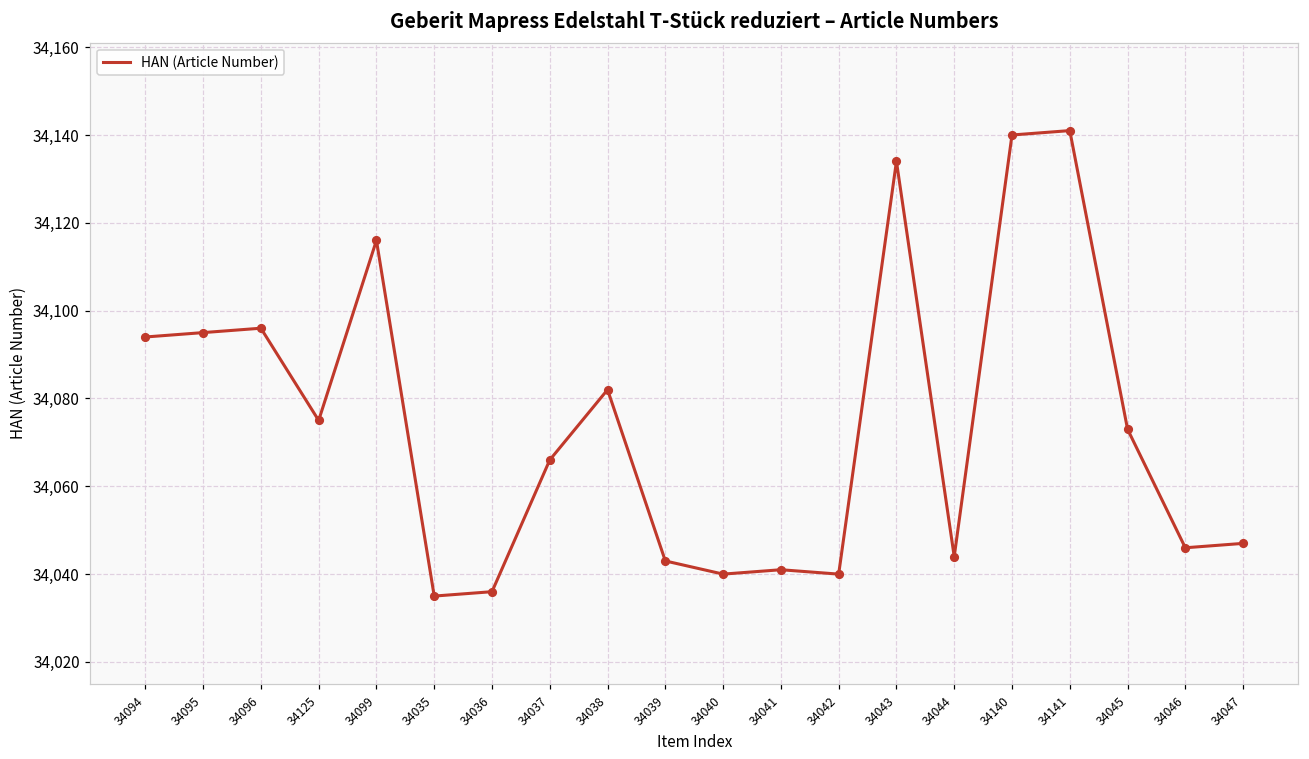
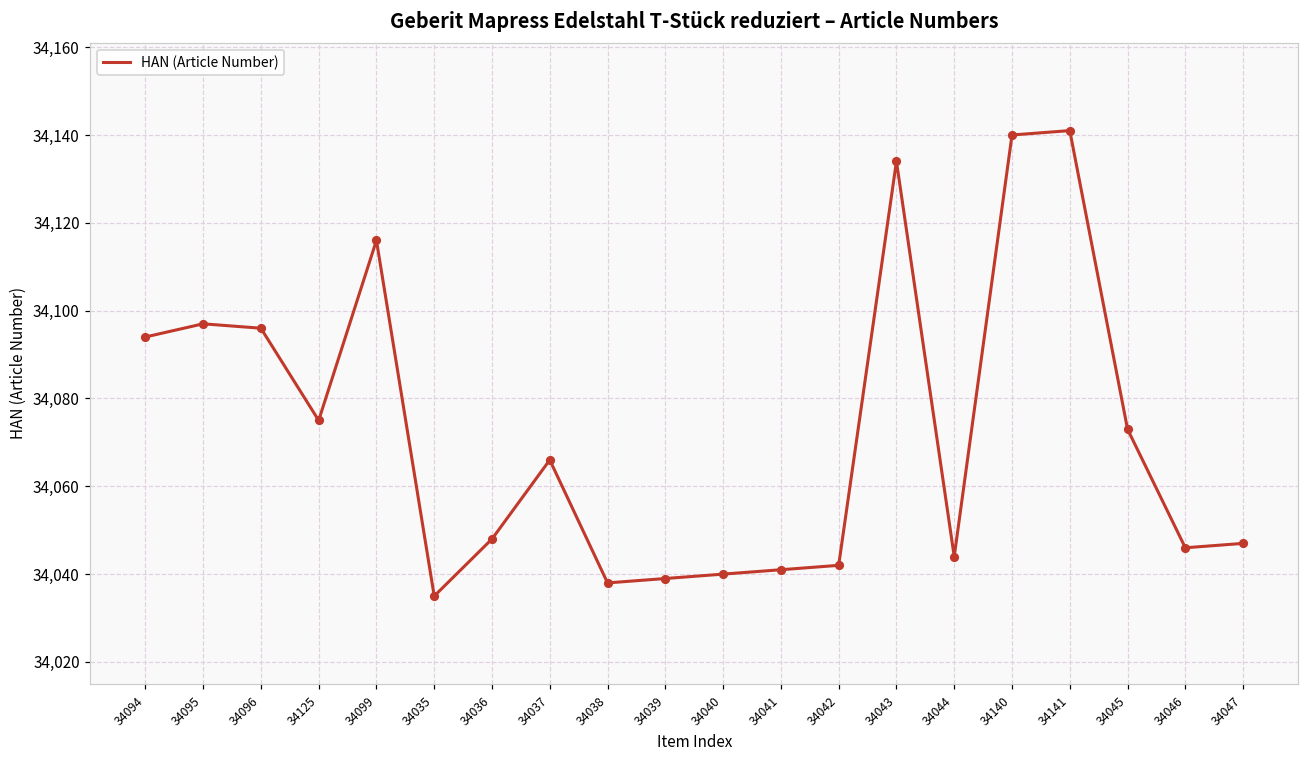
  {
    "34094": "34,094",
-   "34095": "34,095",
+   "34095": "34,097",
    "34096": "34,096",
    "34125": "34,075",
    "34099": "34,116",
    "34035": "34,035",
-   "34036": "34,036",
+   "34036": "34,048",
    "34037": "34,066",
-   "34038": "34,082",
-   "34039": "34,043",
+   "34038": "34,038",
+   "34039": "34,039",
    "34040": "34,040",
    "34041": "34,041",
-   "34042": "34,040",
+   "34042": "34,042",
    "34043": "34,134",
    "34044": "34,044",
    "34140": "34,140",
    "34141": "34,141",
    "34045": "34,073",
    "34046": "34,046",
    "34047": "34,047"
  }
